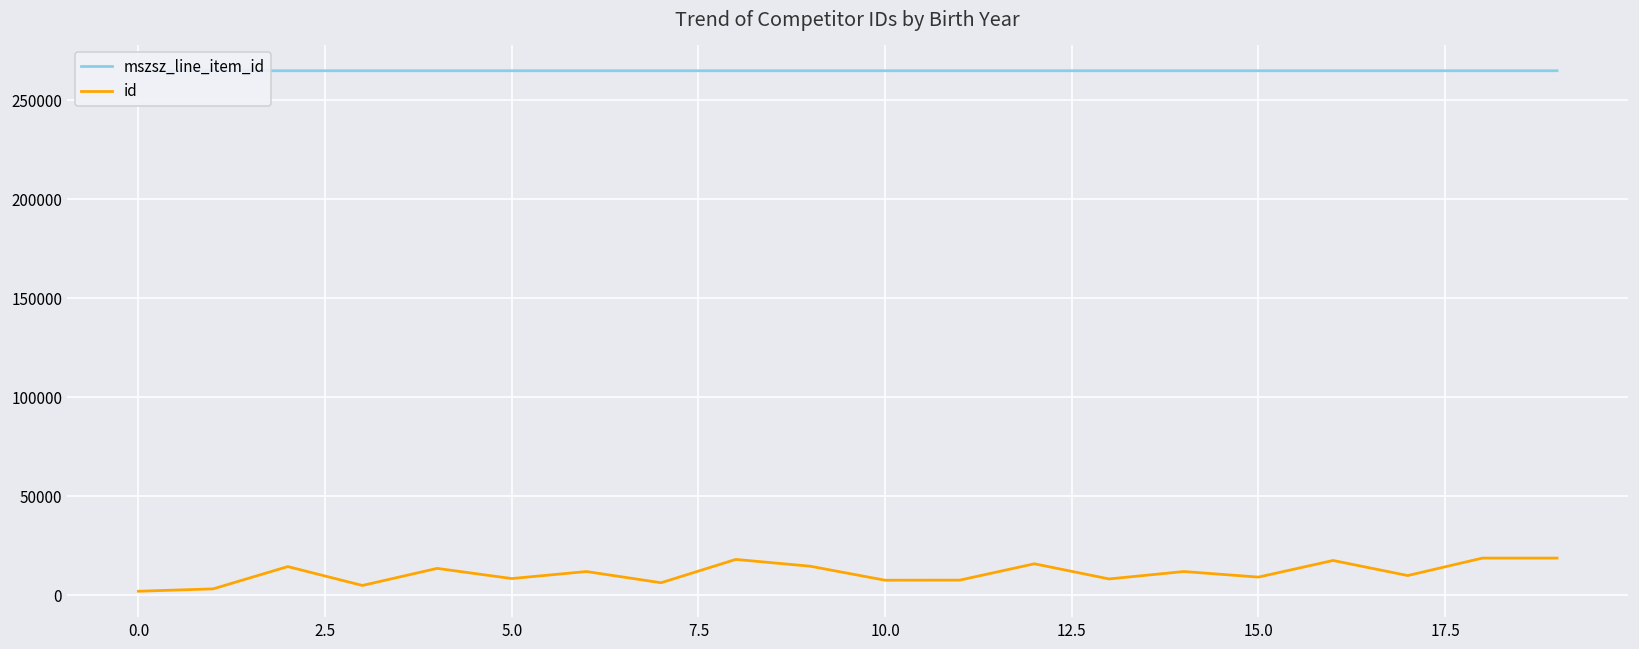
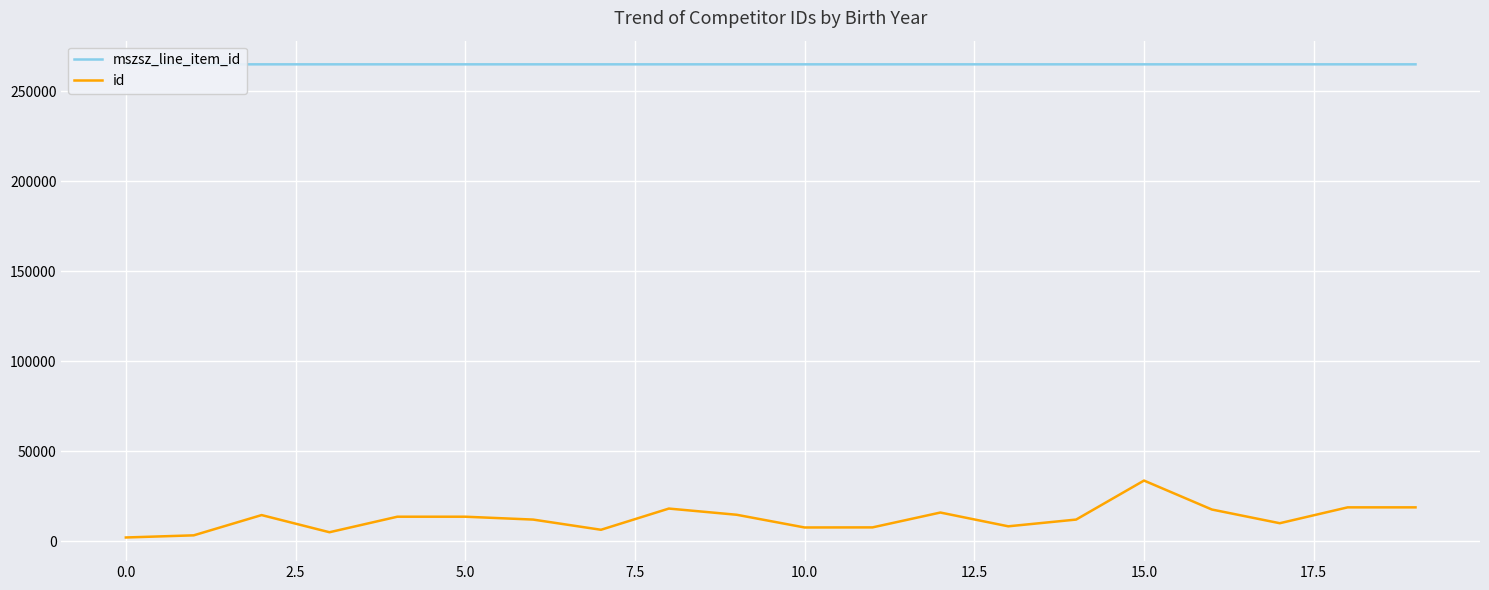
  {
    "mszsz_line_item_id": {
      "5.0": 265000,
      "10.0": 265000,
      "15.0": 265000
    },
    "id": {
      "0.0": 2000,
-     "5.0": 8000,
+     "5.0": 14000,
      "10.0": 8000,
-     "15.0": 9000
+     "15.0": 34000
    }
  }
